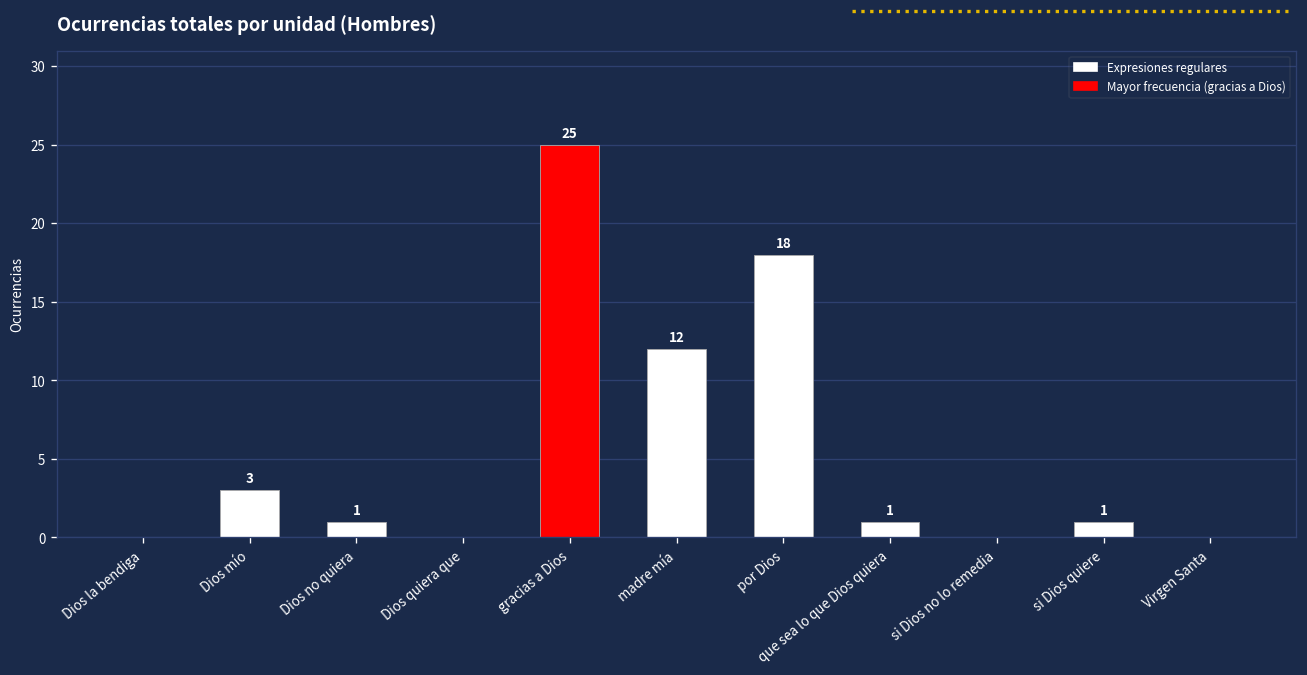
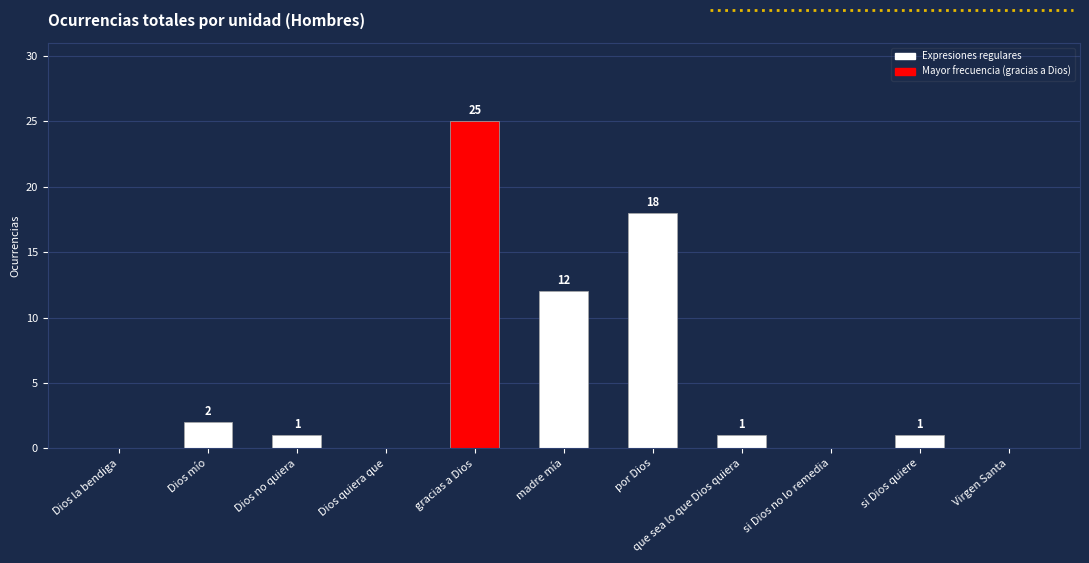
  {
-   "Dios mío": 3,
+   "Dios mío": 2,
    "Dios no quiera": 1,
    "gracias a Dios": 25,
    "madre mía": 12,
    "por Dios": 18,
    "que sea lo que Dios quiera": 1,
    "si Dios quiere": 1
  }
